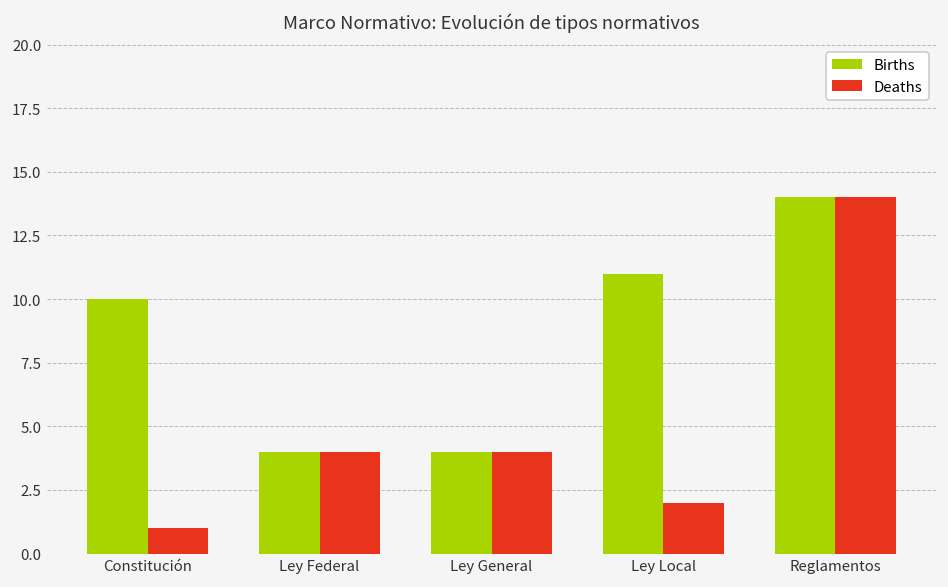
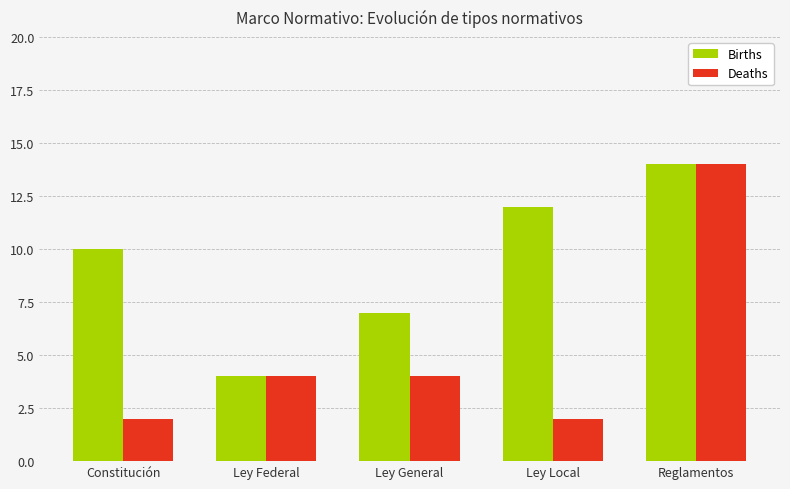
  {
    "Births": {
      "Constitución": 10,
      "Ley Federal": 4,
-     "Ley General": 4,
-     "Ley Local": 11,
+     "Ley General": 7,
+     "Ley Local": 12,
      "Reglamentos": 14
    },
    "Deaths": {
-     "Constitución": 1,
+     "Constitución": 2,
      "Ley Federal": 4,
      "Ley General": 4,
      "Ley Local": 2,
      "Reglamentos": 14
    }
  }
